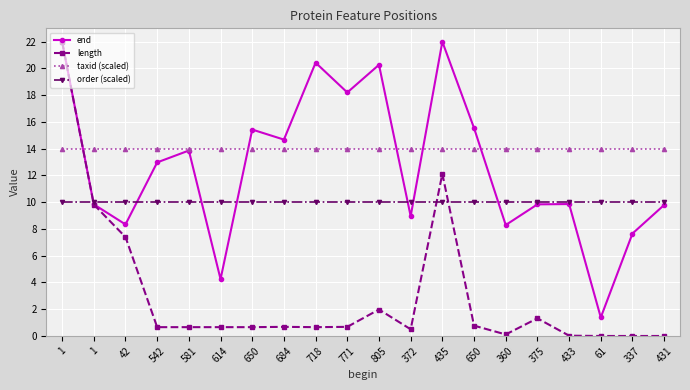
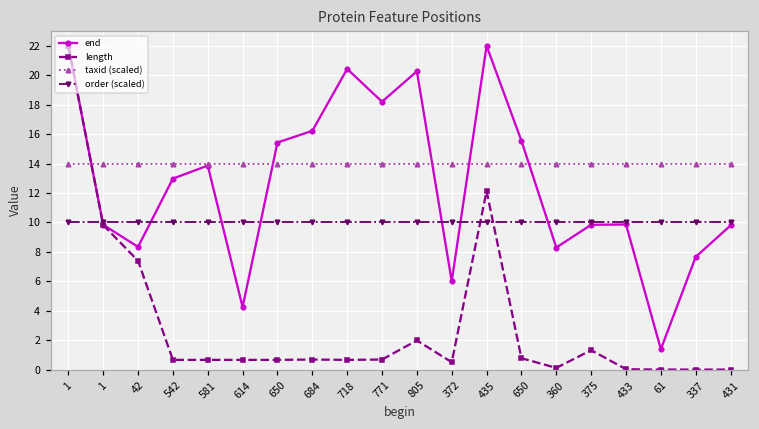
  {
    "end": {
      "42": 8.3,
      "542": 13.0,
      "614": 4.3,
-     "684": 14.7,
+     "684": 16.2,
      "718": 20.4,
      "771": 18.2,
      "805": 20.3,
-     "372": 9.0,
+     "372": 6.0,
      "435": 22.0,
      "360": 8.3,
      "61": 1.4,
      "337": 7.7,
      "431": 9.8
    },
    "taxid (scaled)": {
      "42": 14.0,
      "542": 14.0,
      "614": 14.0,
      "684": 14.0,
      "718": 14.0,
      "771": 14.0,
      "805": 14.0,
      "372": 14.0,
      "435": 14.0,
      "360": 14.0,
      "375": 14.0,
      "433": 14.0,
      "61": 14.0,
      "337": 14.0,
      "431": 14.0
    }
  }
